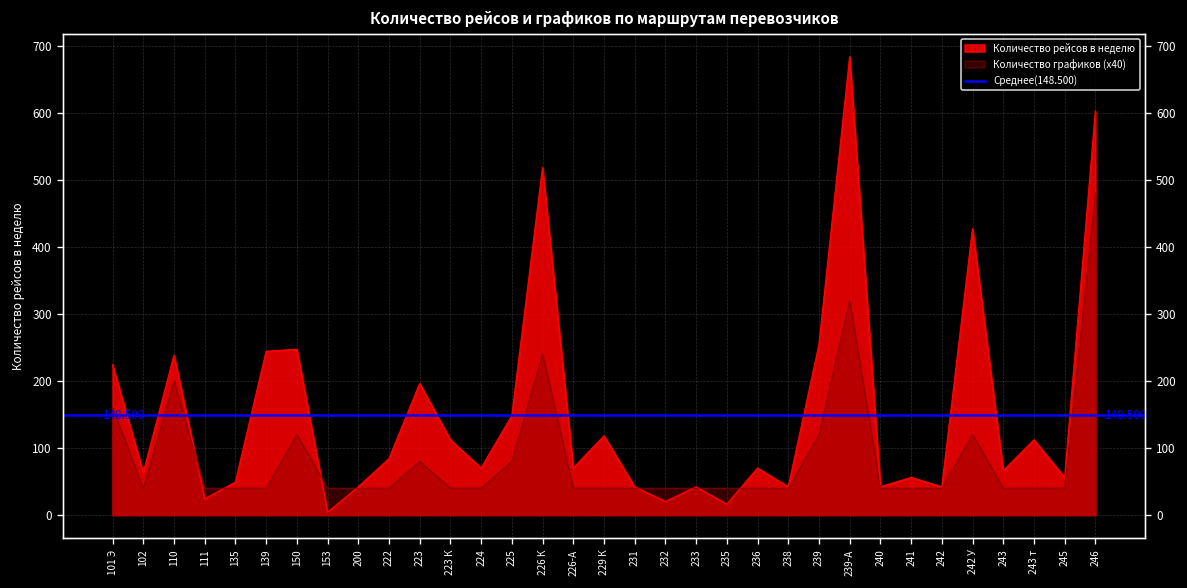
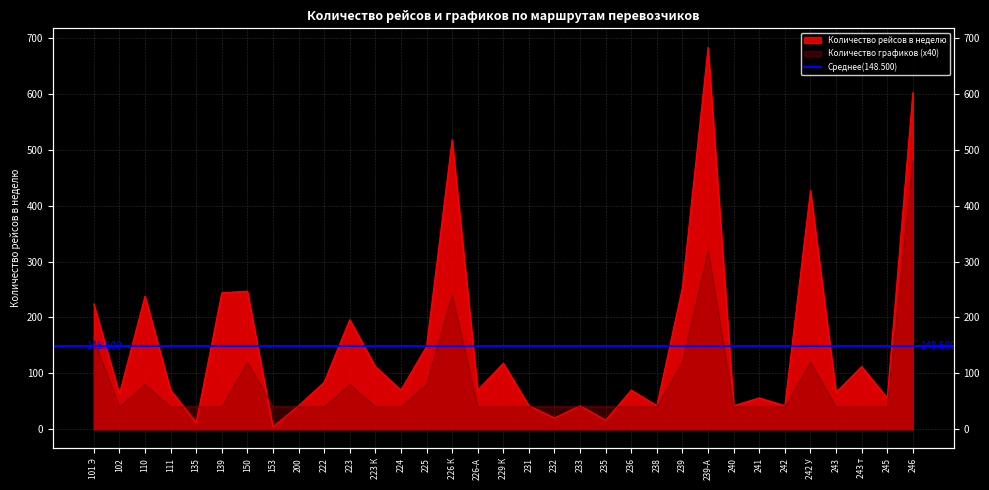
  {
    "Количество рейсов в неделю": {
      "101 Э": 220,
      "102": 60,
      "110": 240,
-     "111": 20,
-     "135": 50,
+     "111": 70,
+     "135": 10,
      "139": 240,
      "150": 250,
      "153": 0,
      "222": 80,
      "223": 200,
      "223 К": 110,
      "224": 70,
      "225": 150,
      "226 К": 520,
      "226-А": 70,
      "229 К": 120,
      "232": 20,
      "235": 20,
      "236": 70,
      "239": 250,
      "239-А": 680,
      "241": 60,
      "242 У": 430,
      "243": 70,
      "243 т": 110,
      "245": 60,
      "246": 600
    },
    "Количество графиков (x40)": {
      "102": 40,
-     "110": 200,
+     "110": 80,
      "111": 40,
      "135": 40,
      "139": 40,
      "150": 120,
      "153": 40,
      "222": 40,
      "223": 80,
      "223 К": 40,
      "224": 40,
      "225": 80,
      "226 К": 240,
      "226-А": 40,
      "229 К": 40,
      "232": 40,
      "235": 40,
      "236": 40,
      "239": 120,
      "239-А": 320,
      "241": 40,
      "242 У": 120,
      "243": 40,
      "243 т": 40,
      "245": 40,
      "246": 480
    }
  }
